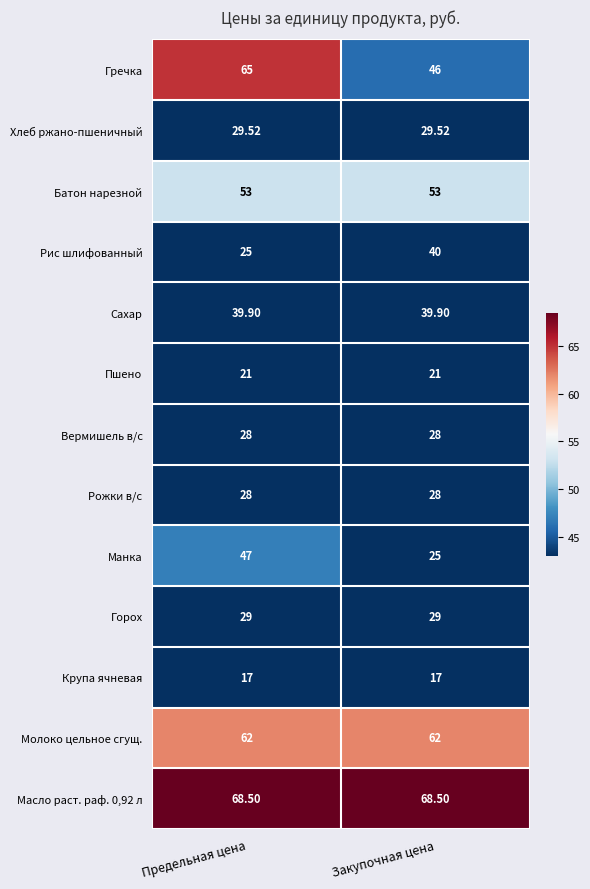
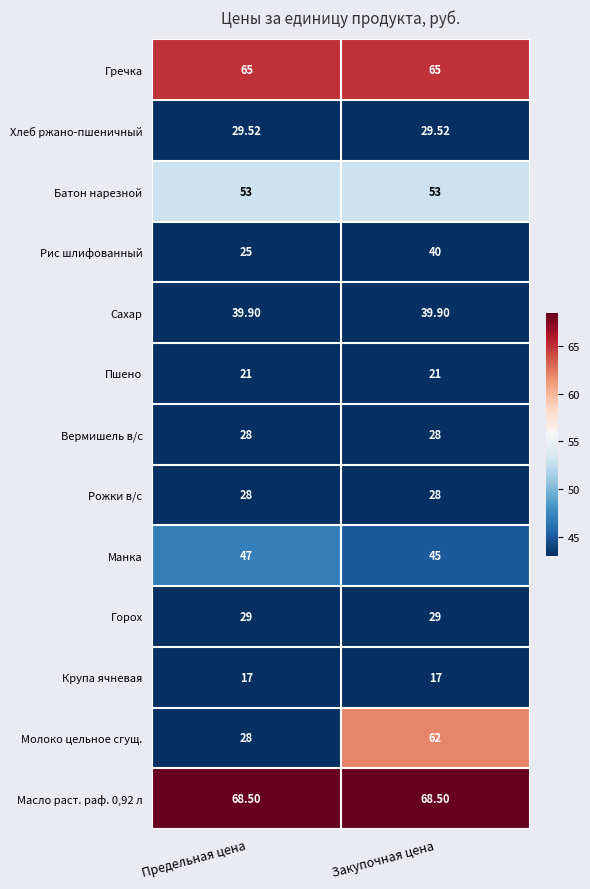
  {
    "Гречка": {
      "Предельная цена": 65,
-     "Закупочная цена": 46
+     "Закупочная цена": 65
    },
    "Хлеб ржано-пшеничный": {
      "Предельная цена": 29.52,
      "Закупочная цена": 29.52
    },
    "Батон нарезной": {
      "Предельная цена": 53,
      "Закупочная цена": 53
    },
    "Рис шлифованный": {
      "Предельная цена": 25,
      "Закупочная цена": 40
    },
    "Сахар": {
      "Предельная цена": 39.90,
      "Закупочная цена": 39.90
    },
    "Пшено": {
      "Предельная цена": 21,
      "Закупочная цена": 21
    },
    "Вермишель в/с": {
      "Предельная цена": 28,
      "Закупочная цена": 28
    },
    "Рожки в/с": {
      "Предельная цена": 28,
      "Закупочная цена": 28
    },
    "Манка": {
      "Предельная цена": 47,
-     "Закупочная цена": 25
+     "Закупочная цена": 45
    },
    "Горох": {
      "Предельная цена": 29,
      "Закупочная цена": 29
    },
    "Крупа ячневая": {
      "Предельная цена": 17,
      "Закупочная цена": 17
    },
    "Молоко цельное сгущ.": {
-     "Предельная цена": 62,
+     "Предельная цена": 28,
      "Закупочная цена": 62
    },
    "Масло раст. раф. 0,92 л": {
      "Предельная цена": 68.50,
      "Закупочная цена": 68.50
    }
  }
